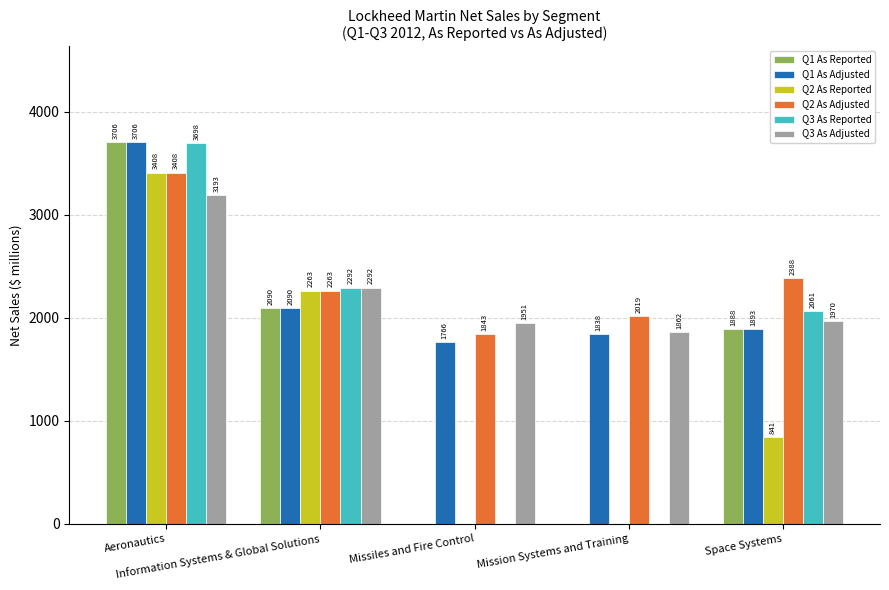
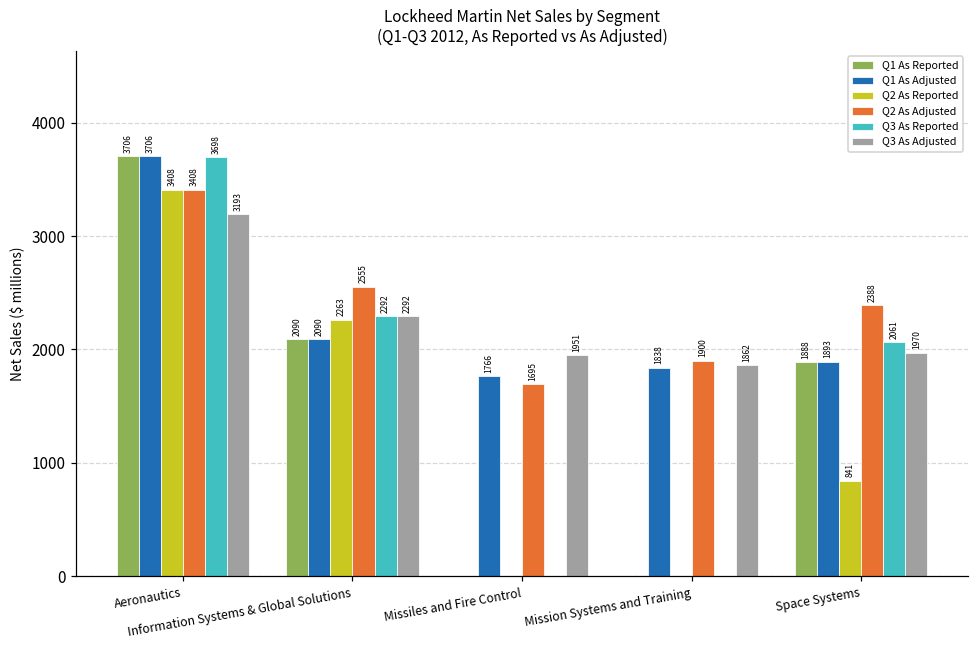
  {
    "Q1 As Reported": {
      "Aeronautics": 3706,
      "Information Systems & Global Solutions": 2090,
      "Space Systems": 1888
    },
    "Q1 As Adjusted": {
      "Aeronautics": 3706,
      "Information Systems & Global Solutions": 2090,
      "Missiles and Fire Control": 1766,
      "Mission Systems and Training": 1838,
      "Space Systems": 1893
    },
    "Q2 As Reported": {
      "Aeronautics": 3408,
      "Information Systems & Global Solutions": 2263,
      "Space Systems": 841
    },
    "Q2 As Adjusted": {
      "Aeronautics": 3408,
-     "Information Systems & Global Solutions": 2263,
-     "Missiles and Fire Control": 1843,
-     "Mission Systems and Training": 2019,
+     "Information Systems & Global Solutions": 2555,
+     "Missiles and Fire Control": 1695,
+     "Mission Systems and Training": 1900,
      "Space Systems": 2388
    },
    "Q3 As Reported": {
      "Aeronautics": 3698,
      "Information Systems & Global Solutions": 2292,
      "Space Systems": 2061
    },
    "Q3 As Adjusted": {
      "Aeronautics": 3193,
      "Information Systems & Global Solutions": 2292,
      "Missiles and Fire Control": 1951,
      "Mission Systems and Training": 1862,
      "Space Systems": 1970
    }
  }
